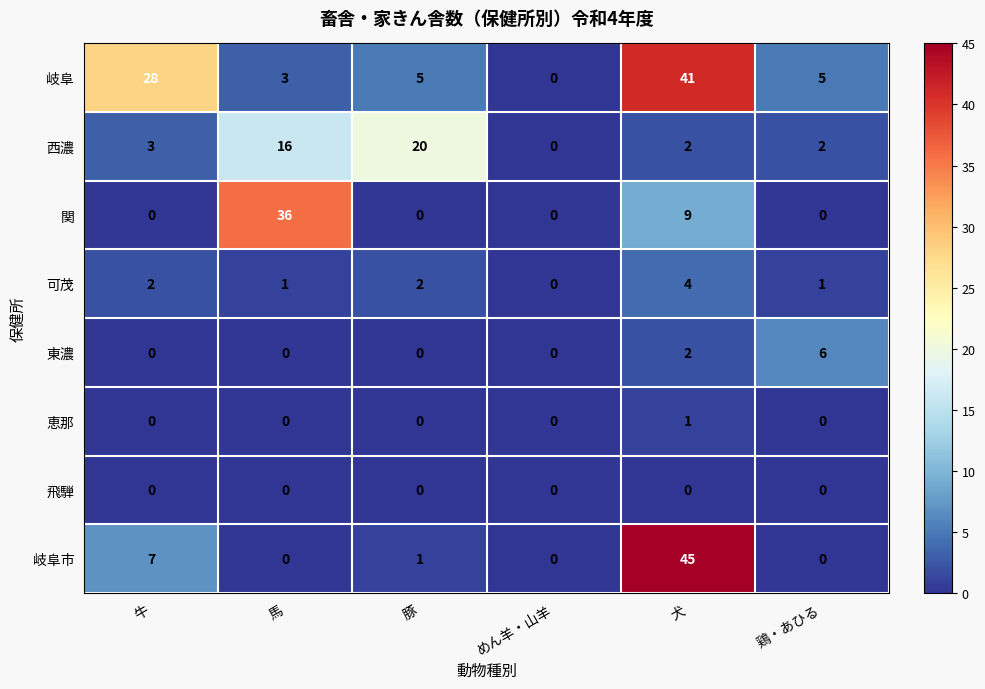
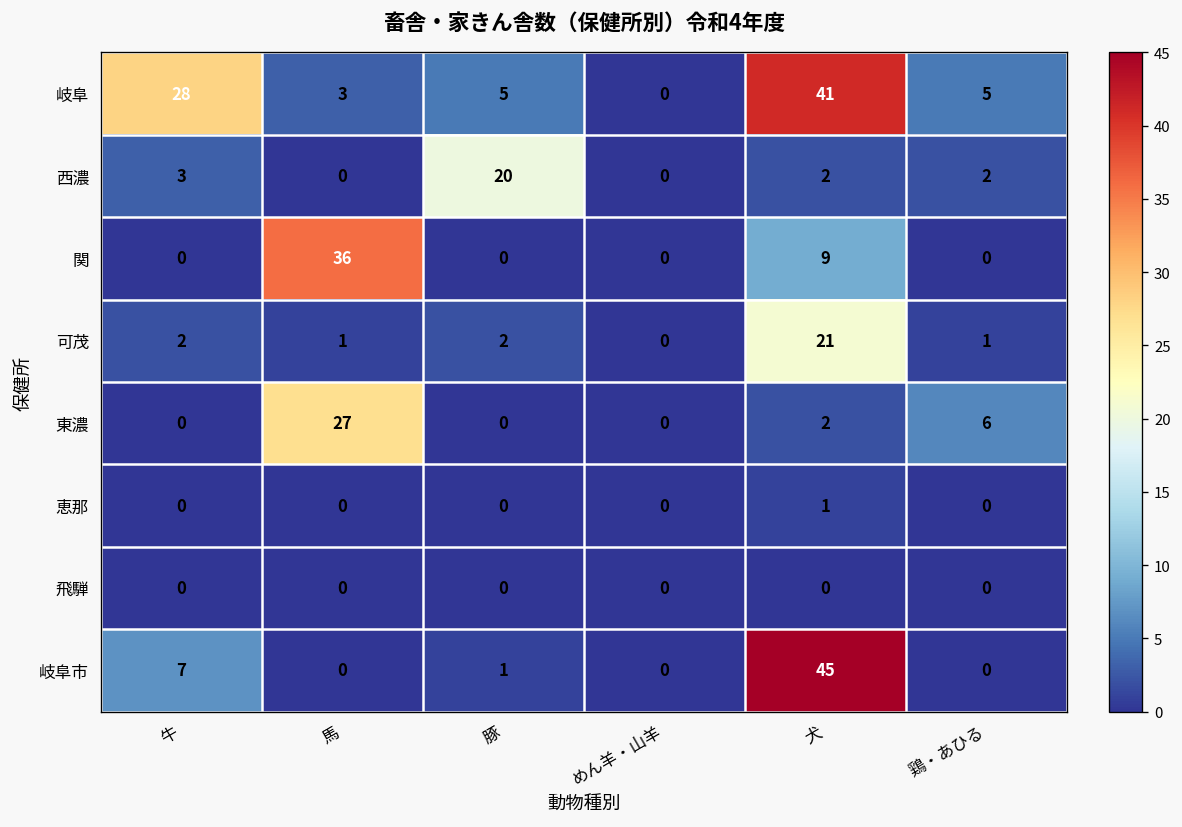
  {
    "岐阜": {
      "牛": 28,
      "馬": 3,
      "豚": 5,
      "めん羊・山羊": 0,
      "犬": 41,
      "鶏・あひる": 5
    },
    "西濃": {
      "牛": 3,
-     "馬": 16,
+     "馬": 0,
      "豚": 20,
      "めん羊・山羊": 0,
      "犬": 2,
      "鶏・あひる": 2
    },
    "関": {
      "牛": 0,
      "馬": 36,
      "豚": 0,
      "めん羊・山羊": 0,
      "犬": 9,
      "鶏・あひる": 0
    },
    "可茂": {
      "牛": 2,
      "馬": 1,
      "豚": 2,
      "めん羊・山羊": 0,
-     "犬": 4,
+     "犬": 21,
      "鶏・あひる": 1
    },
    "東濃": {
      "牛": 0,
-     "馬": 0,
+     "馬": 27,
      "豚": 0,
      "めん羊・山羊": 0,
      "犬": 2,
      "鶏・あひる": 6
    },
    "恵那": {
      "牛": 0,
      "馬": 0,
      "豚": 0,
      "めん羊・山羊": 0,
      "犬": 1,
      "鶏・あひる": 0
    },
    "飛騨": {
      "牛": 0,
      "馬": 0,
      "豚": 0,
      "めん羊・山羊": 0,
      "犬": 0,
      "鶏・あひる": 0
    },
    "岐阜市": {
      "牛": 7,
      "馬": 0,
      "豚": 1,
      "めん羊・山羊": 0,
      "犬": 45,
      "鶏・あひる": 0
    }
  }
